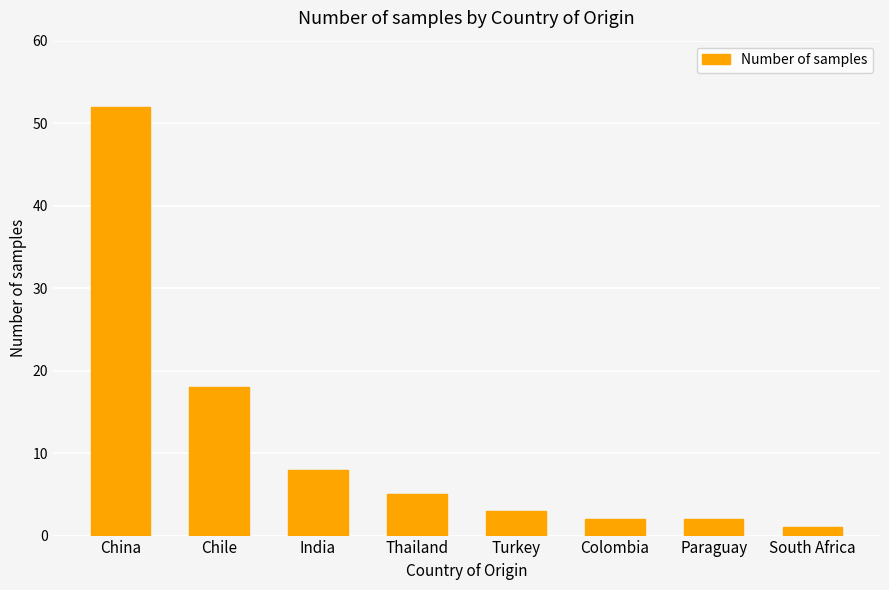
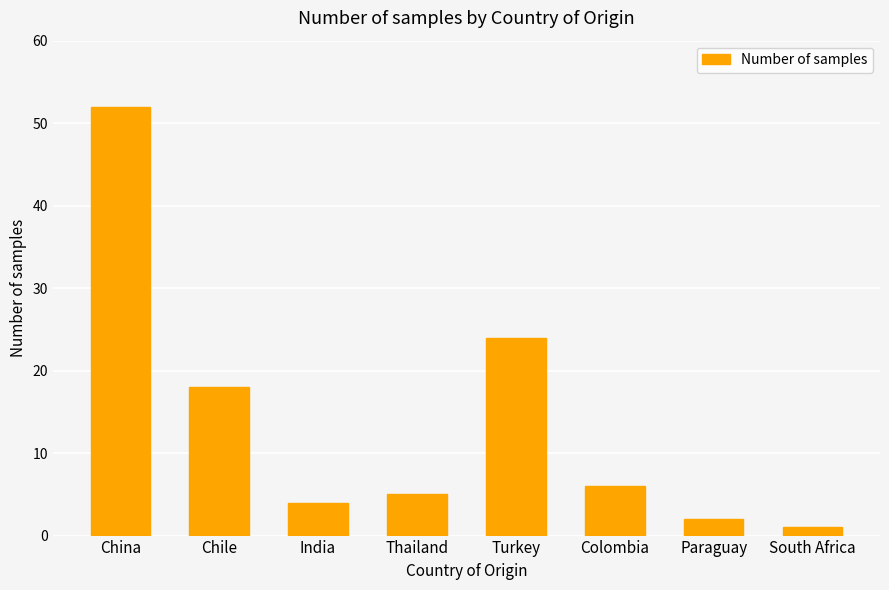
  {
    "China": 52,
    "Chile": 18,
-   "India": 8,
+   "India": 4,
    "Thailand": 5,
-   "Turkey": 3,
-   "Colombia": 2,
+   "Turkey": 24,
+   "Colombia": 6,
    "Paraguay": 2,
    "South Africa": 1
  }
